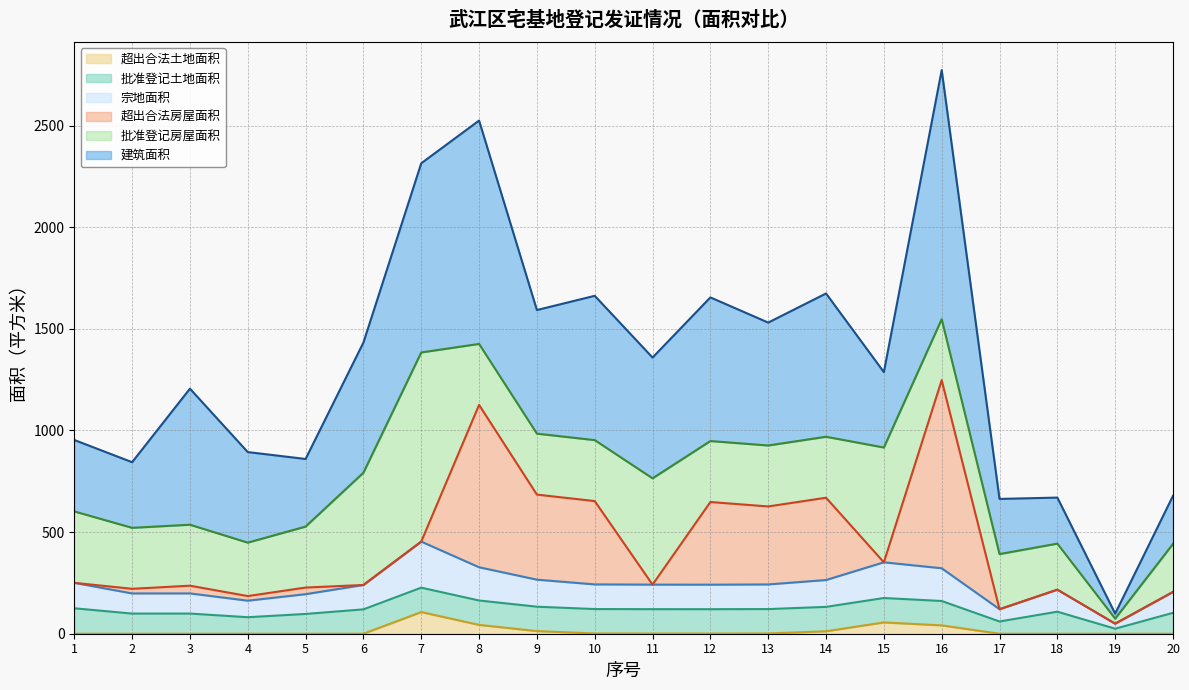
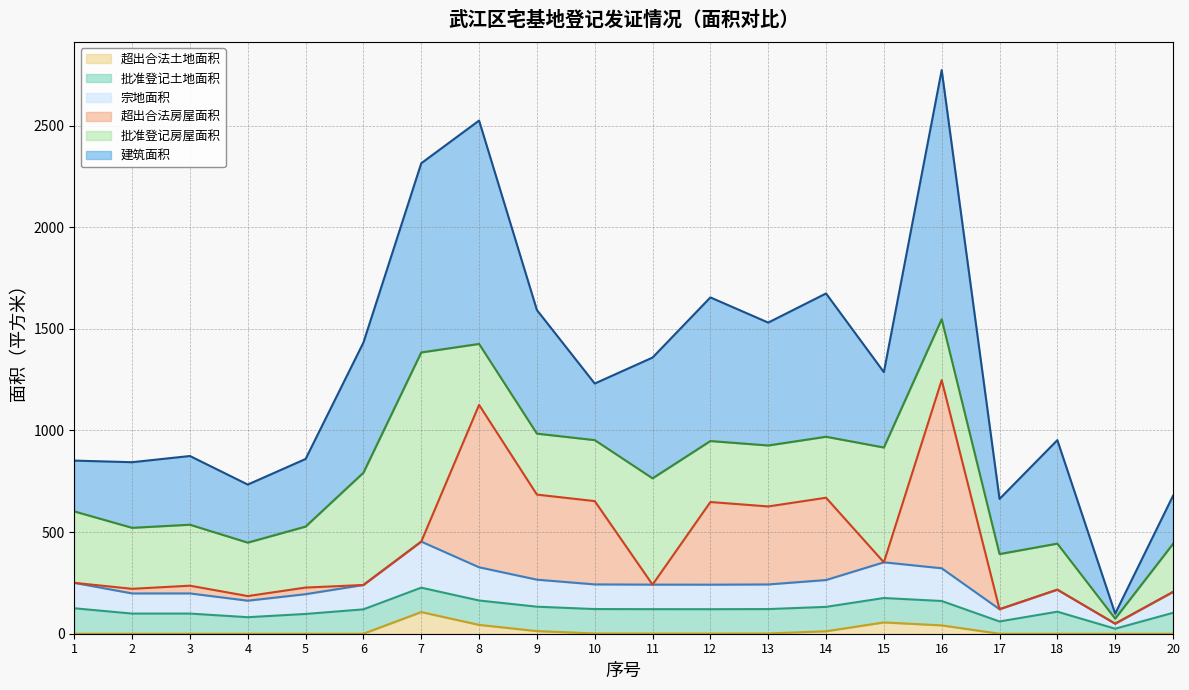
  {
    "宗地面积": {
      "2": 100,
      "3": 100,
      "4": 80,
      "5": 100,
      "8": 160,
      "9": 130,
      "10": 120,
      "12": 120,
      "13": 120,
      "14": 130,
      "16": 160
    },
    "建筑面积": {
-     "1": 350,
+     "1": 250,
      "2": 320,
-     "3": 670,
-     "4": 450,
+     "3": 340,
+     "4": 290,
      "5": 330,
      "6": 640,
      "7": 930,
      "8": 1100,
      "9": 610,
-     "10": 710,
+     "10": 280,
      "11": 590,
      "12": 710,
      "13": 600,
      "14": 700,
      "15": 370,
      "16": 1230,
      "17": 270,
-     "18": 230,
+     "18": 510,
      "19": 20,
      "20": 240
    }
  }
